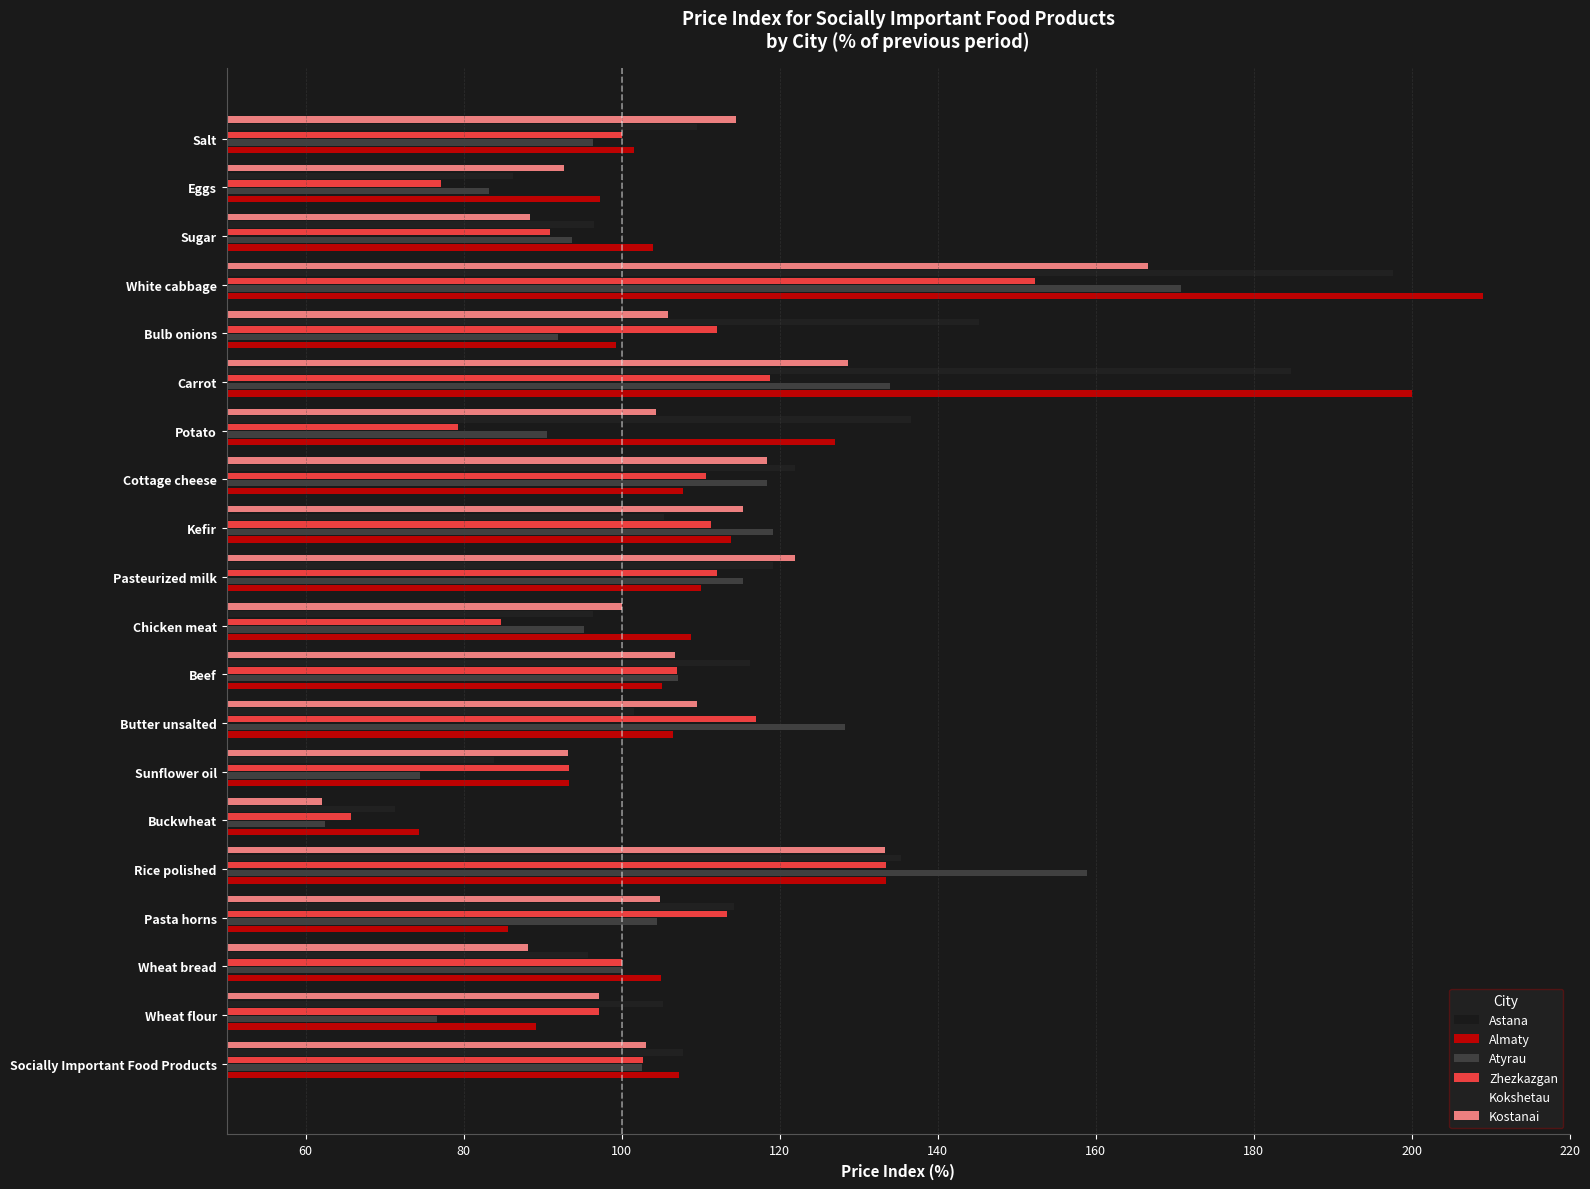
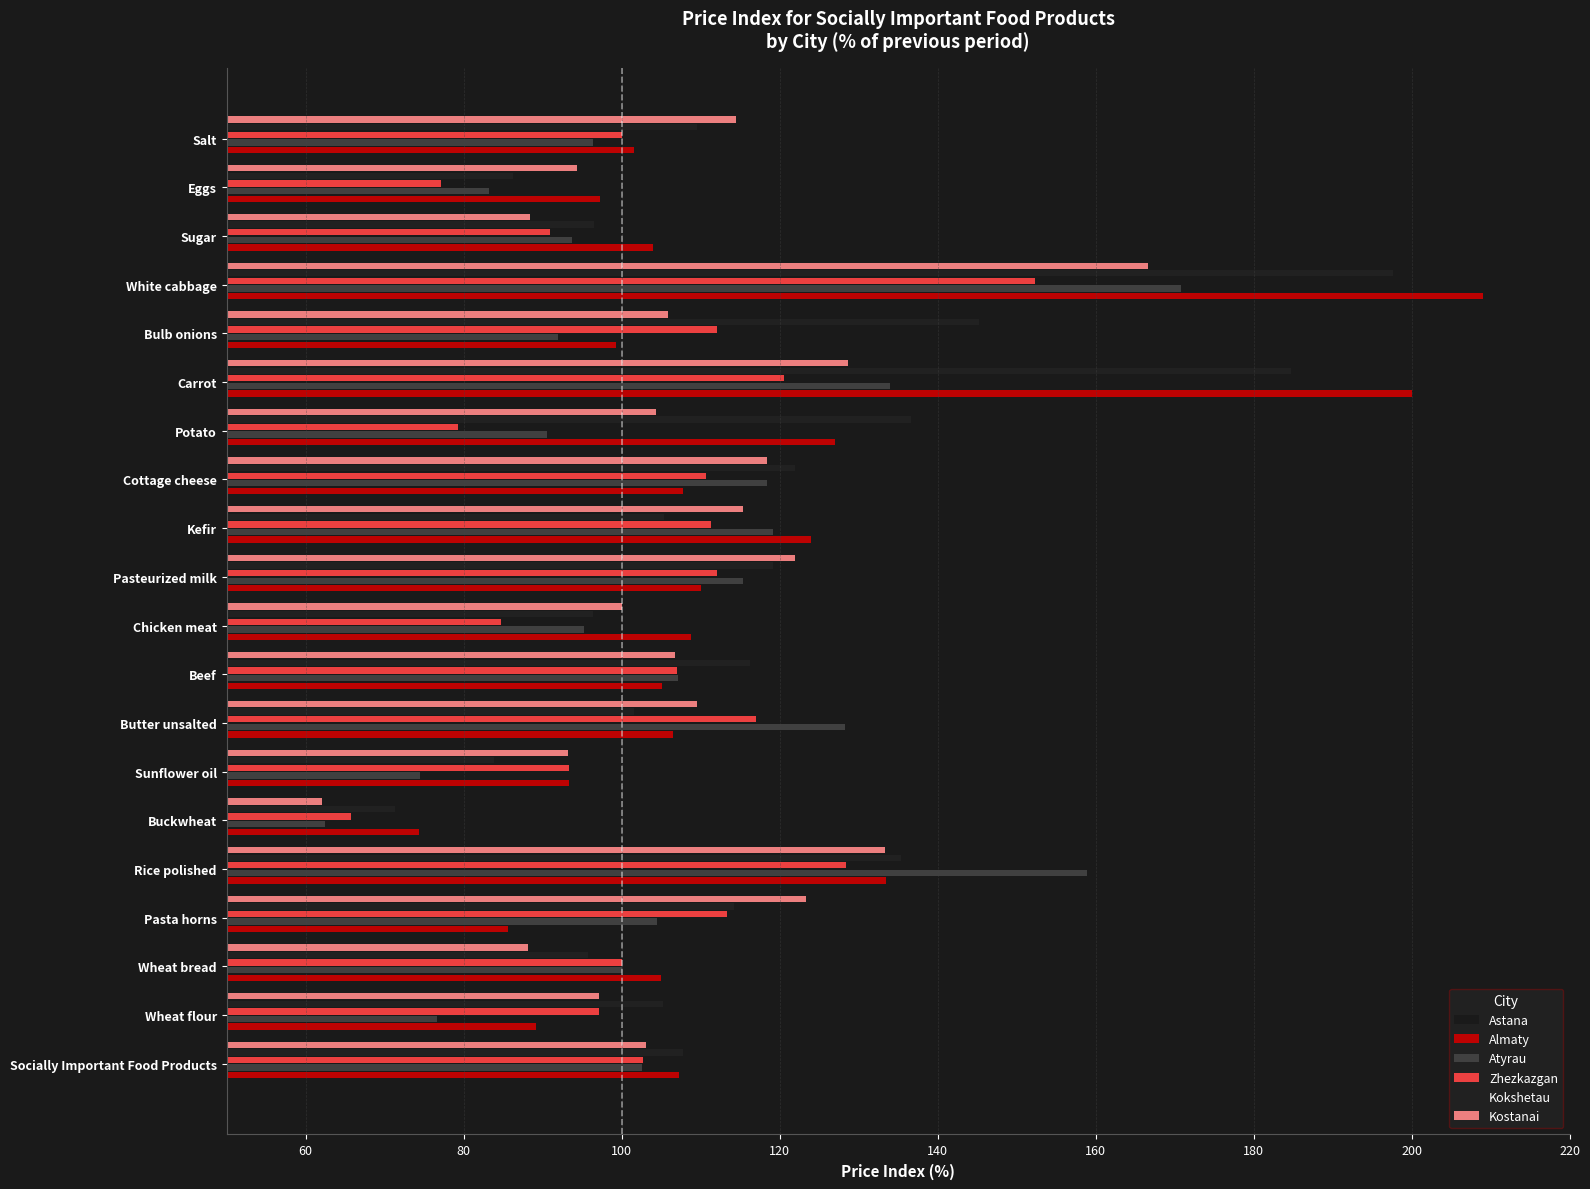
  {
    "Almaty": {
      "Salt": 102,
      "Eggs": 97,
      "Sugar": 104,
      "White cabbage": 209,
      "Bulb onions": 99,
      "Carrot": 200,
      "Potato": 127,
      "Cottage cheese": 108,
-     "Kefir": 114,
+     "Kefir": 124,
      "Pasteurized milk": 110,
      "Chicken meat": 109,
      "Beef": 105,
      "Butter unsalted": 107,
      "Sunflower oil": 93,
      "Buckwheat": 74,
      "Rice polished": 134,
      "Pasta horns": 86,
      "Wheat bread": 105,
      "Wheat flour": 89,
      "Socially Important Food Products": 107
    },
    "Zhezkazgan": {
      "Salt": 100,
      "Eggs": 77,
      "Sugar": 91,
      "White cabbage": 152,
      "Bulb onions": 112,
-     "Carrot": 119,
+     "Carrot": 121,
      "Potato": 79,
      "Cottage cheese": 111,
      "Kefir": 111,
      "Pasteurized milk": 112,
      "Chicken meat": 85,
      "Beef": 107,
      "Butter unsalted": 117,
      "Sunflower oil": 93,
      "Buckwheat": 66,
-     "Rice polished": 134,
+     "Rice polished": 128,
      "Pasta horns": 113,
      "Wheat bread": 100,
      "Wheat flour": 97,
      "Socially Important Food Products": 103
    },
    "Kostanai": {
      "Salt": 115,
-     "Eggs": 93,
+     "Eggs": 94,
      "Sugar": 88,
      "White cabbage": 167,
      "Bulb onions": 106,
      "Carrot": 129,
      "Potato": 104,
      "Cottage cheese": 118,
      "Kefir": 115,
      "Pasteurized milk": 122,
      "Chicken meat": 100,
      "Beef": 107,
      "Butter unsalted": 110,
      "Sunflower oil": 93,
      "Buckwheat": 62,
      "Rice polished": 133,
-     "Pasta horns": 105,
+     "Pasta horns": 123,
      "Wheat bread": 88,
      "Wheat flour": 97,
      "Socially Important Food Products": 103
    }
  }
